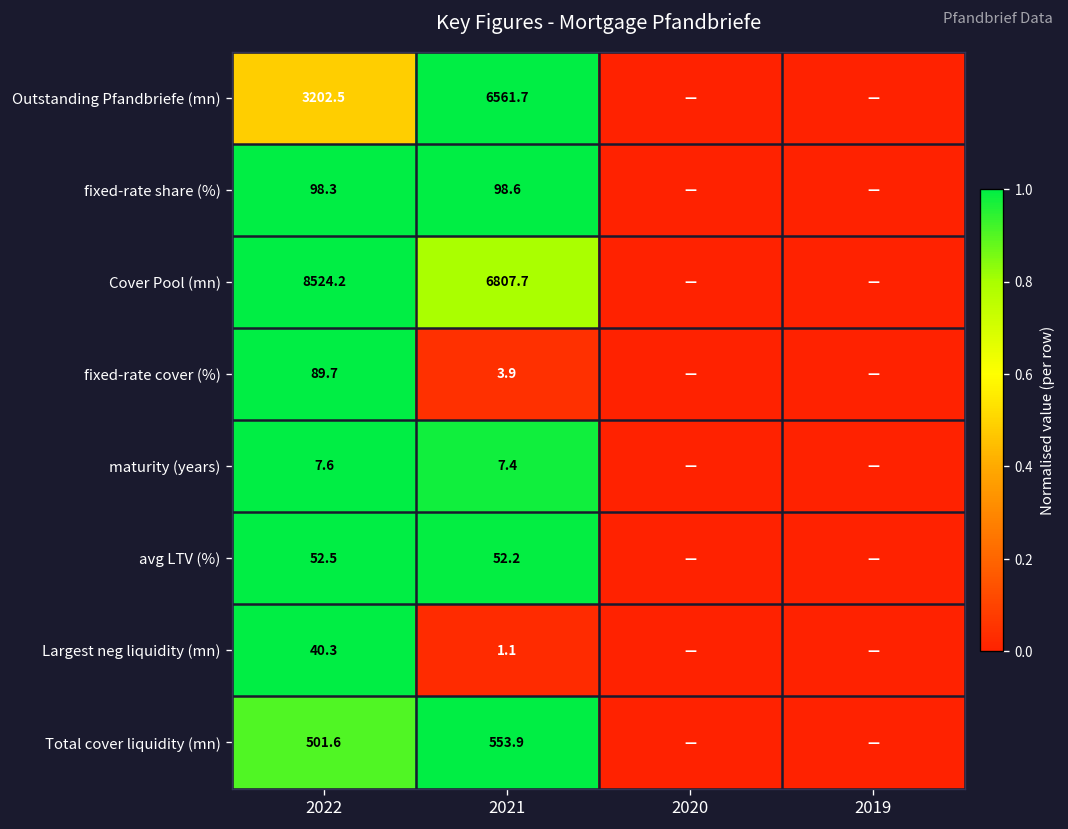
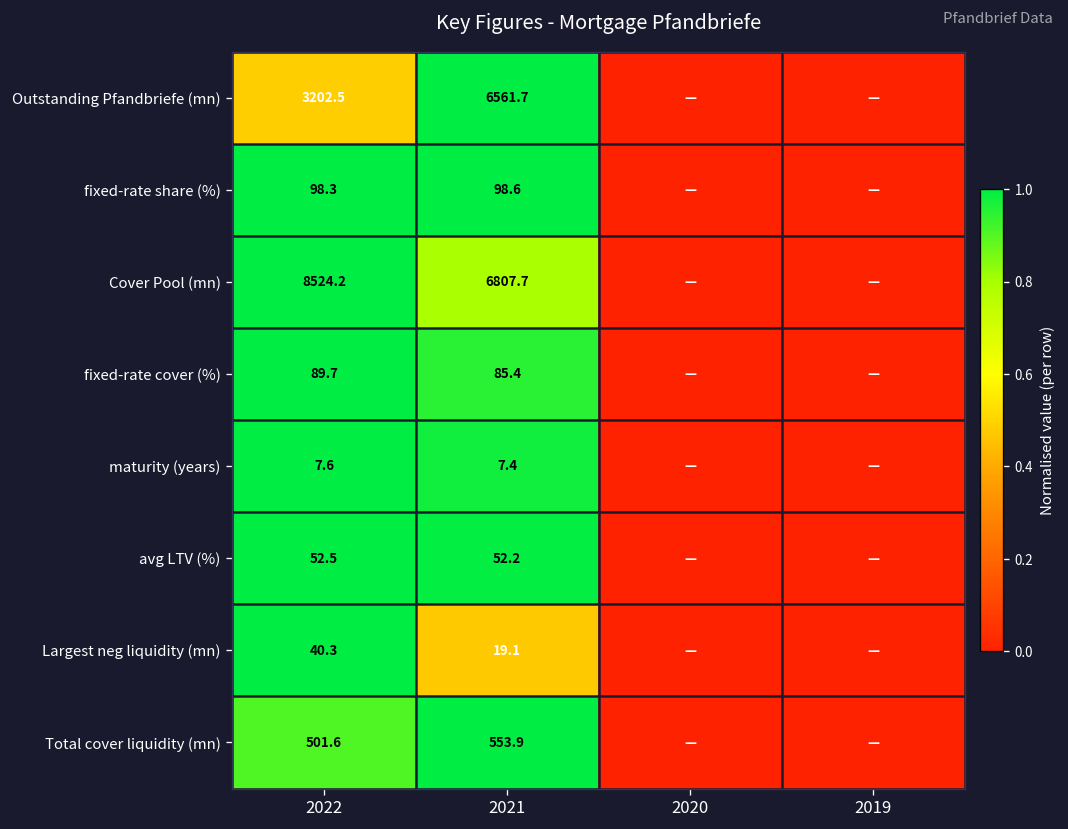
  {
    "Outstanding Pfandbriefe (mn)": {
      "2022": 3202.5,
      "2021": 6561.7
    },
    "fixed-rate share (%)": {
      "2022": 98.3,
      "2021": 98.6
    },
    "Cover Pool (mn)": {
      "2022": 8524.2,
      "2021": 6807.7
    },
    "fixed-rate cover (%)": {
      "2022": 89.7,
-     "2021": 3.9
+     "2021": 85.4
    },
    "maturity (years)": {
      "2022": 7.6,
      "2021": 7.4
    },
    "avg LTV (%)": {
      "2022": 52.5,
      "2021": 52.2
    },
    "Largest neg liquidity (mn)": {
      "2022": 40.3,
-     "2021": 1.1
+     "2021": 19.1
    },
    "Total cover liquidity (mn)": {
      "2022": 501.6,
      "2021": 553.9
    }
  }
